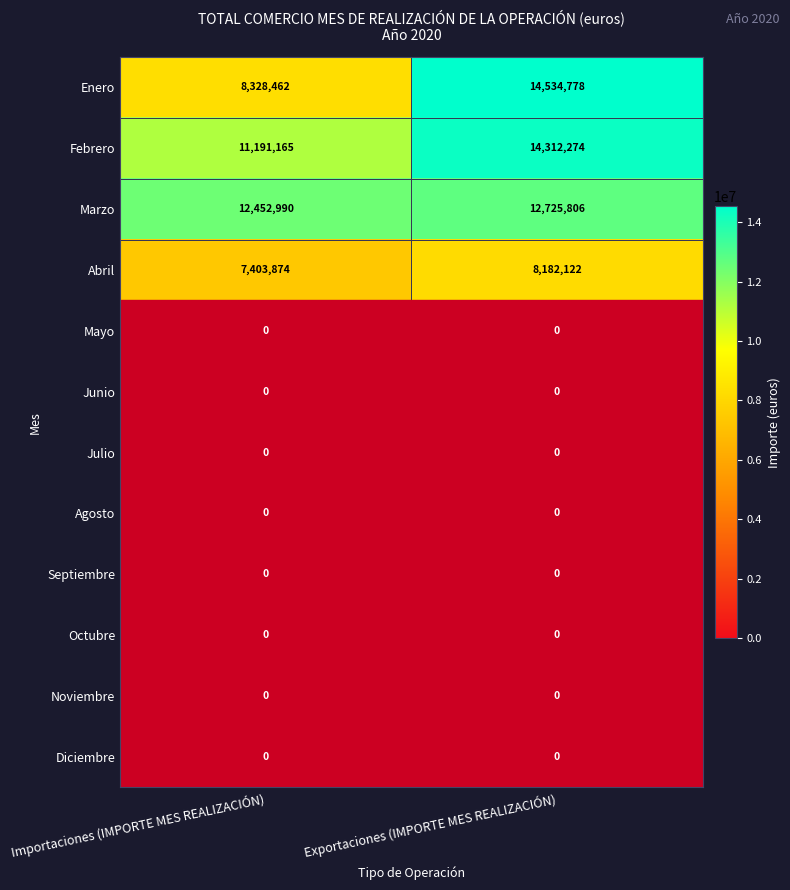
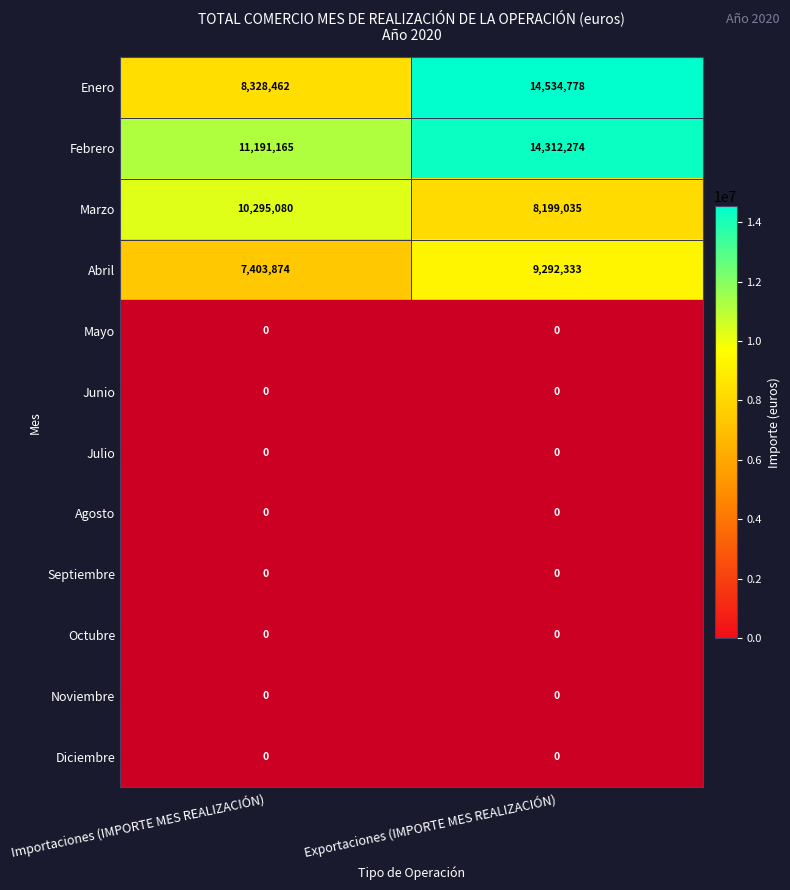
  {
    "Enero": {
      "Importaciones (IMPORTE MES REALIZACIÓN)": "8,328,462",
      "Exportaciones (IMPORTE MES REALIZACIÓN)": "14,534,778"
    },
    "Febrero": {
      "Importaciones (IMPORTE MES REALIZACIÓN)": "11,191,165",
      "Exportaciones (IMPORTE MES REALIZACIÓN)": "14,312,274"
    },
    "Marzo": {
-     "Importaciones (IMPORTE MES REALIZACIÓN)": "12,452,990",
-     "Exportaciones (IMPORTE MES REALIZACIÓN)": "12,725,806"
+     "Importaciones (IMPORTE MES REALIZACIÓN)": "10,295,080",
+     "Exportaciones (IMPORTE MES REALIZACIÓN)": "8,199,035"
    },
    "Abril": {
      "Importaciones (IMPORTE MES REALIZACIÓN)": "7,403,874",
-     "Exportaciones (IMPORTE MES REALIZACIÓN)": "8,182,122"
+     "Exportaciones (IMPORTE MES REALIZACIÓN)": "9,292,333"
    }
  }
